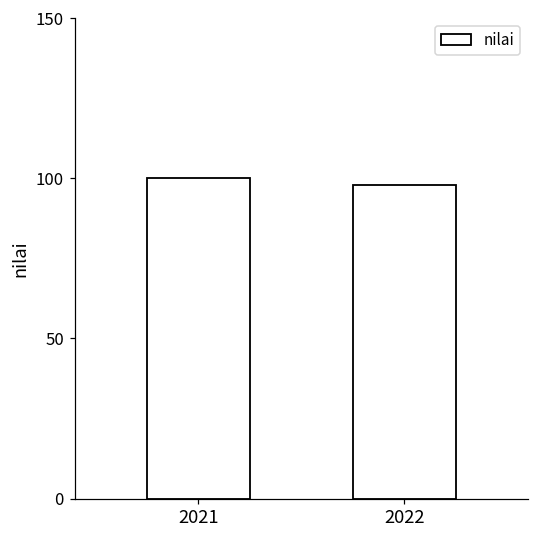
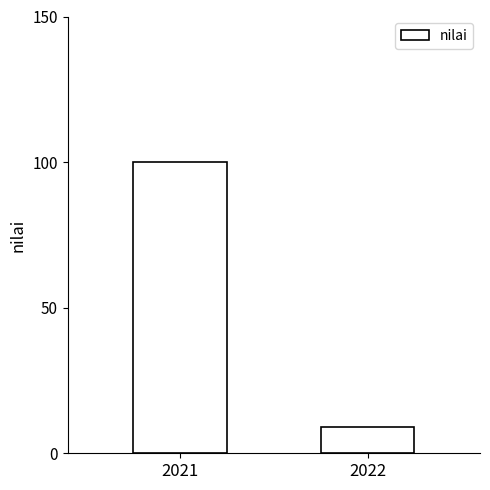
  {
    "2021": 100,
-   "2022": 98
+   "2022": 9
  }
